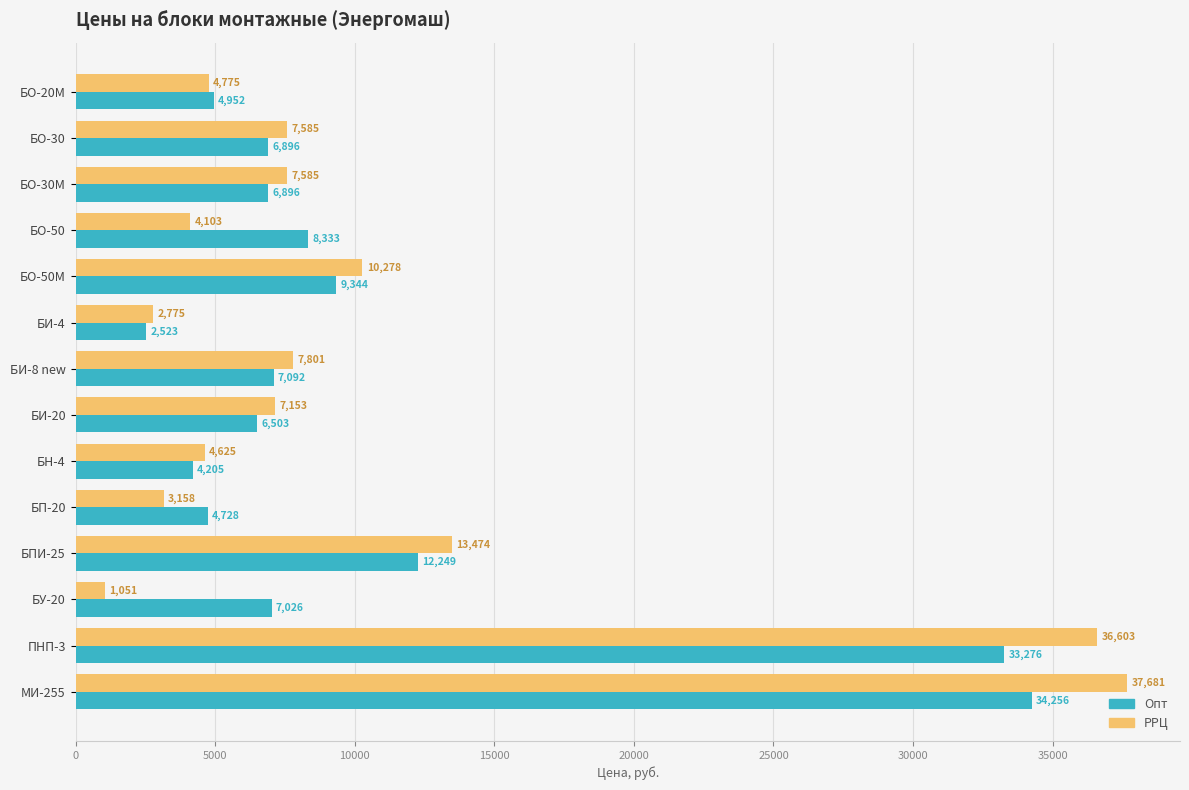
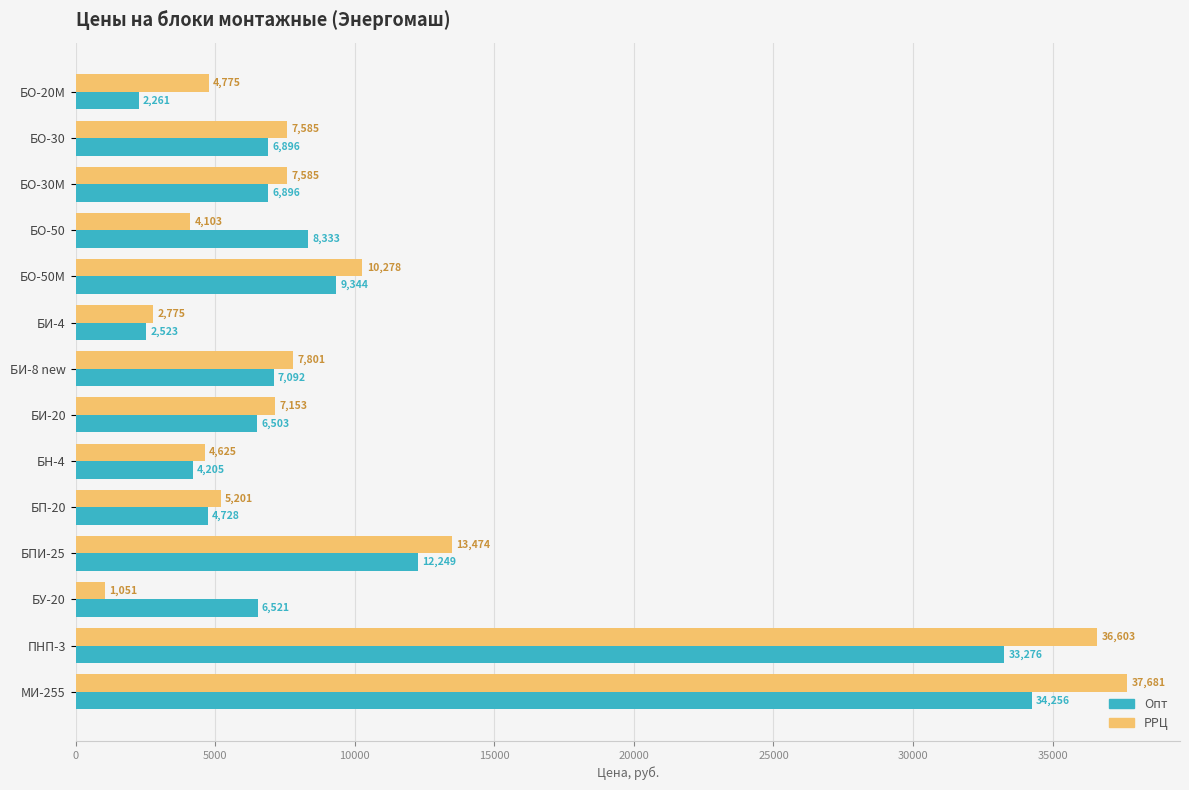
  {
    "Опт": {
-     "БО-20М": "4,952",
+     "БО-20М": "2,261",
      "БО-30": "6,896",
      "БО-30М": "6,896",
      "БО-50": "8,333",
      "БО-50М": "9,344",
      "БИ-4": "2,523",
      "БИ-8 new": "7,092",
      "БИ-20": "6,503",
      "БН-4": "4,205",
      "БП-20": "4,728",
      "БПИ-25": "12,249",
-     "БУ-20": "7,026",
+     "БУ-20": "6,521",
      "ПНП-3": "33,276",
      "МИ-255": "34,256"
    },
    "РРЦ": {
      "БО-20М": "4,775",
      "БО-30": "7,585",
      "БО-30М": "7,585",
      "БО-50": "4,103",
      "БО-50М": "10,278",
      "БИ-4": "2,775",
      "БИ-8 new": "7,801",
      "БИ-20": "7,153",
      "БН-4": "4,625",
-     "БП-20": "3,158",
+     "БП-20": "5,201",
      "БПИ-25": "13,474",
      "БУ-20": "1,051",
      "ПНП-3": "36,603",
      "МИ-255": "37,681"
    }
  }
